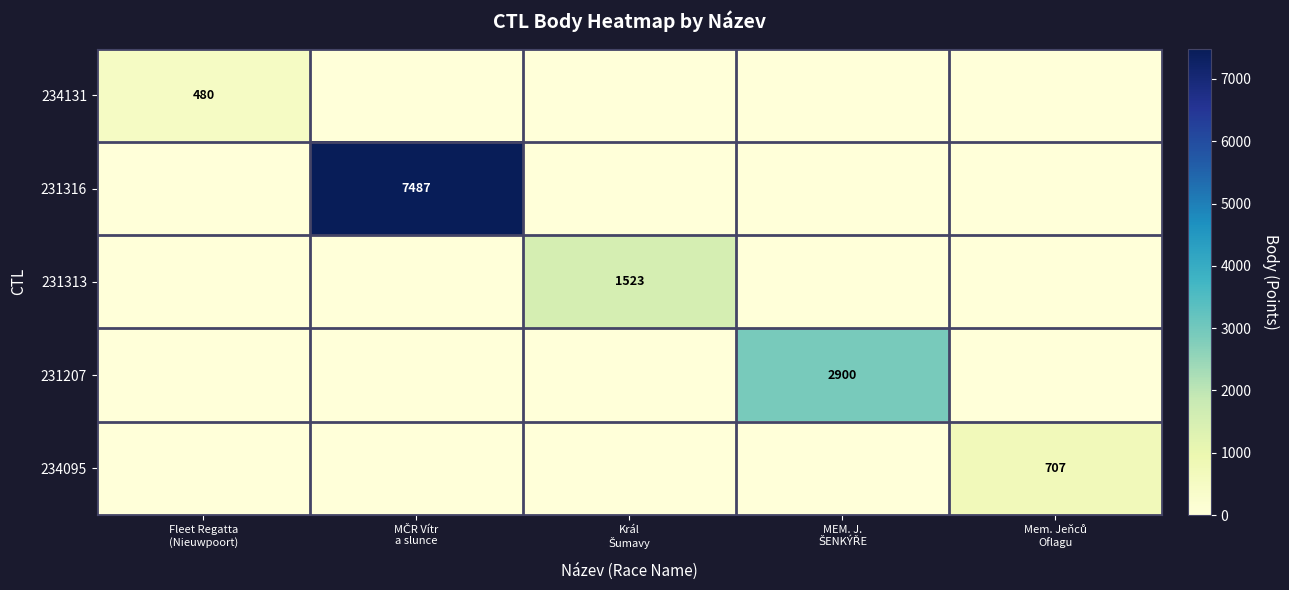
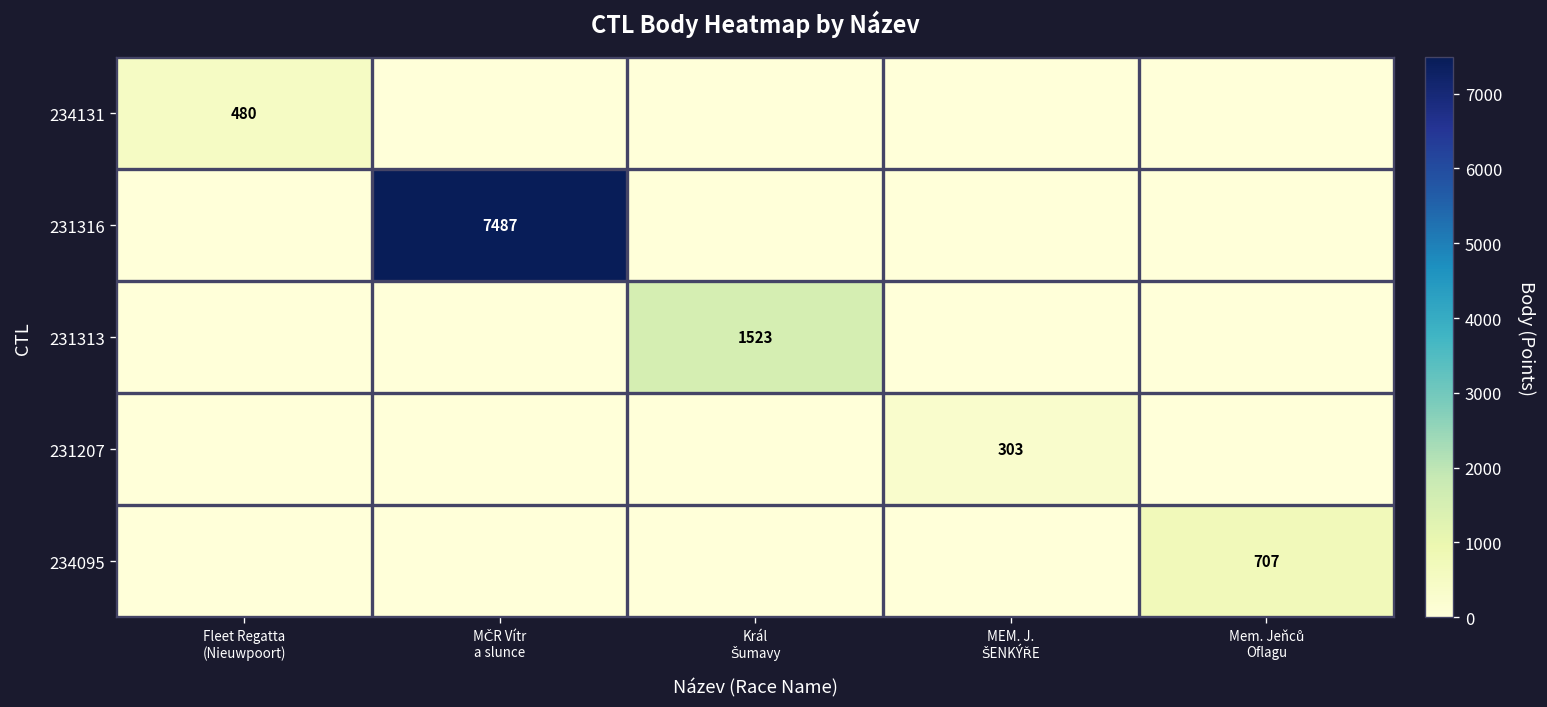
  {
    "234131": {
      "Fleet Regatta (Nieuwpoort)": 480
    },
    "231316": {
      "MČR Vítr a slunce": 7487
    },
    "231313": {
      "Král Šumavy": 1523
    },
    "231207": {
-     "MEM. J. ŠENKÝŘE": 2900
+     "MEM. J. ŠENKÝŘE": 303
    },
    "234095": {
      "Mem. Jeňců Oflagu": 707
    }
  }
